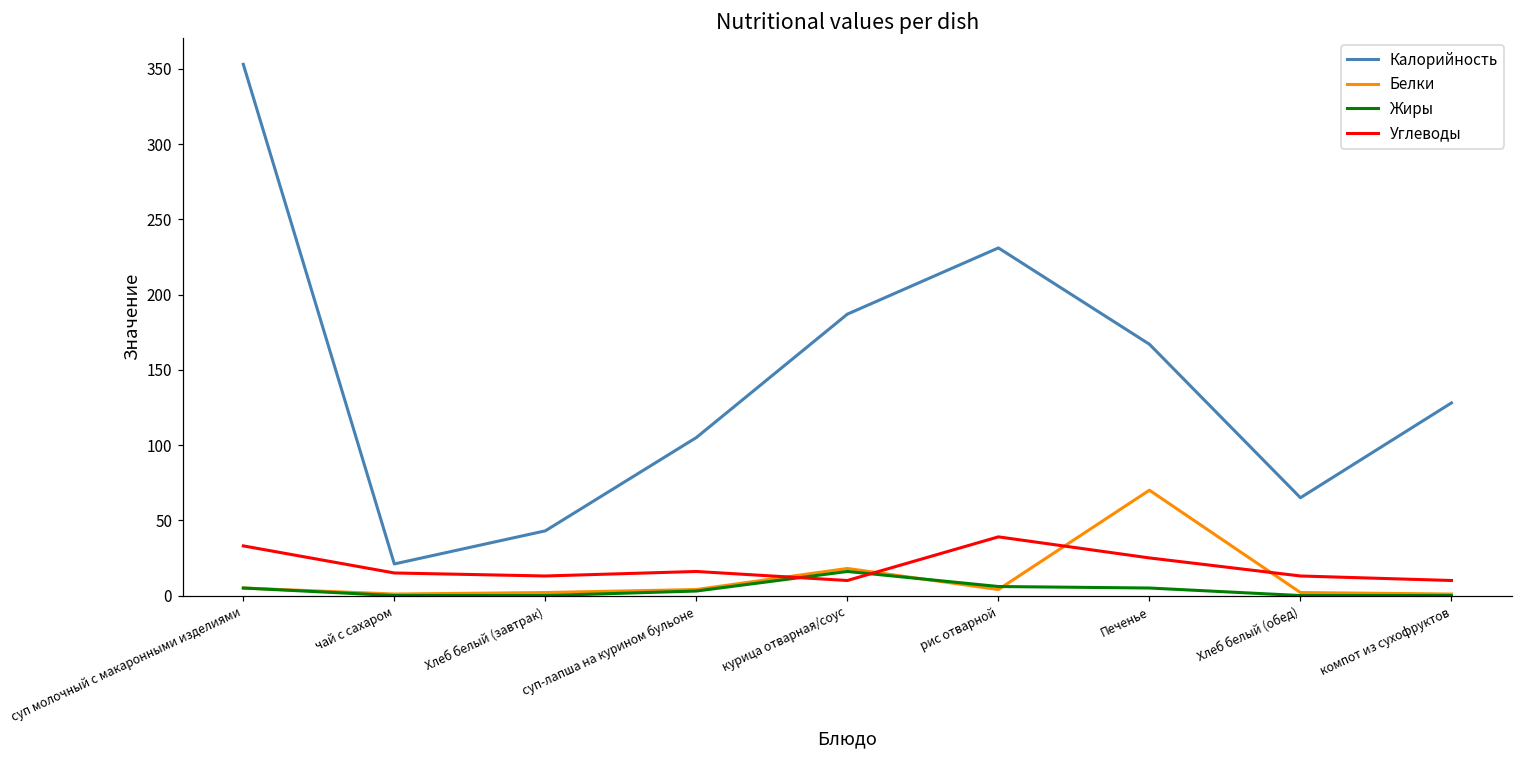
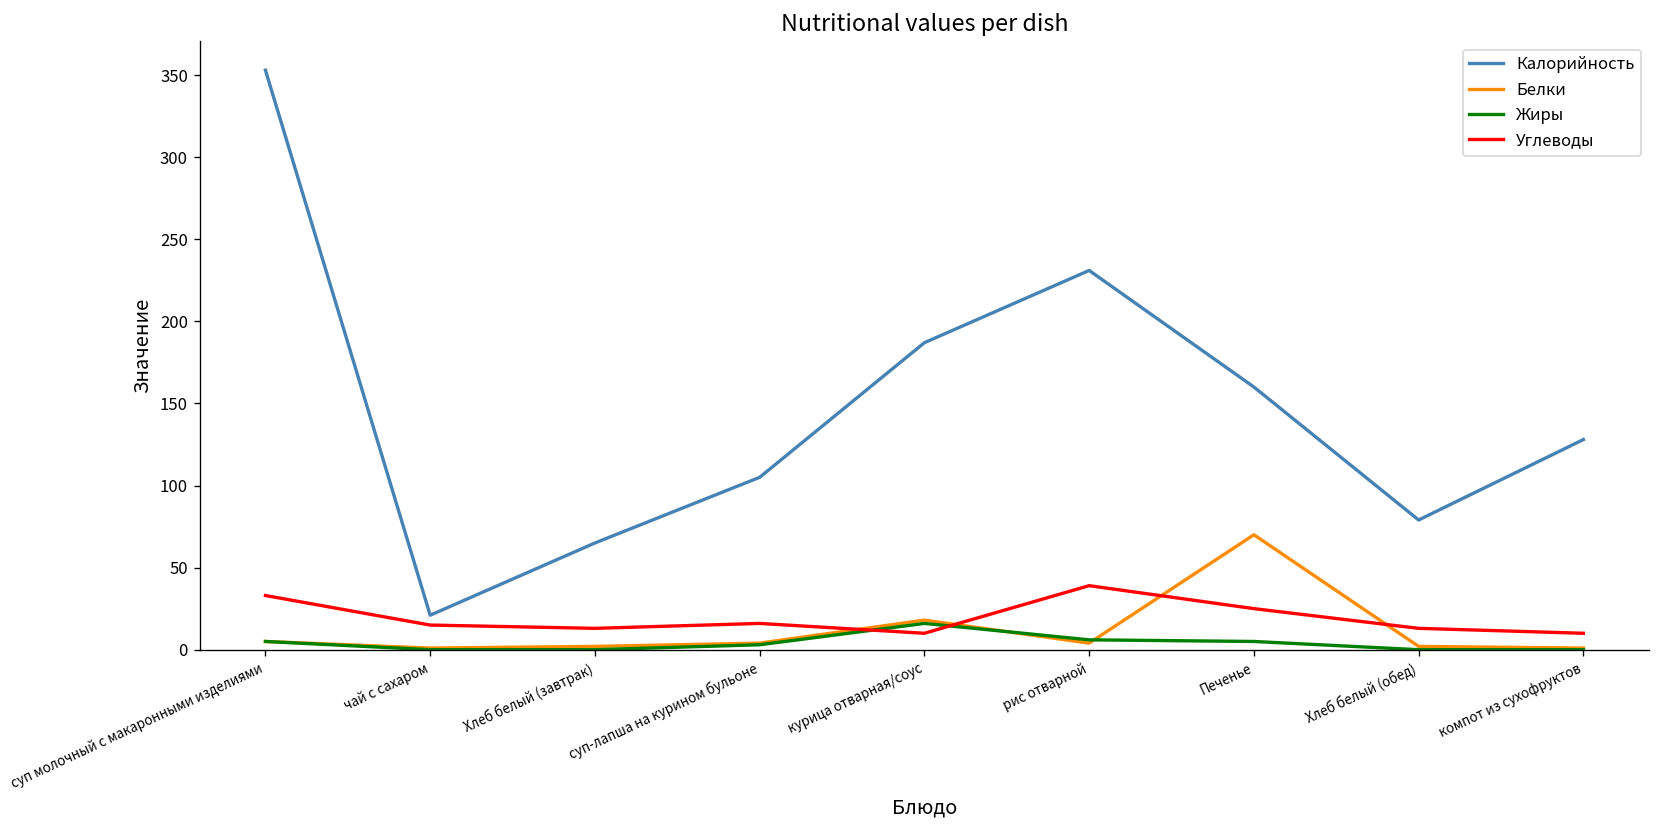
  {
    "Калорийность": {
      "суп молочный с макаронными изделиями": 353,
      "чай с сахаром": 21,
-     "Хлеб белый (завтрак)": 43,
+     "Хлеб белый (завтрак)": 65,
      "суп-лапша на курином бульоне": 105,
      "курица отварная/соус": 187,
      "рис отварной": 231,
-     "Печенье": 167,
-     "Хлеб белый (обед)": 65,
+     "Печенье": 160,
+     "Хлеб белый (обед)": 79,
      "компот из сухофруктов": 128
    },
    "Белки": {
      "Хлеб белый (завтрак)": 2,
      "курица отварная/соус": 18,
      "рис отварной": 4,
      "Печенье": 70,
      "Хлеб белый (обед)": 2
    },
    "Жиры": {
      "Хлеб белый (завтрак)": 0,
      "курица отварная/соус": 16,
      "рис отварной": 6,
      "Печенье": 5,
      "Хлеб белый (обед)": 0
    },
    "Углеводы": {
      "суп молочный с макаронными изделиями": 33,
      "чай с сахаром": 15,
      "Хлеб белый (завтрак)": 13,
      "суп-лапша на курином бульоне": 16,
      "курица отварная/соус": 10,
      "рис отварной": 39,
      "Печенье": 25,
      "Хлеб белый (обед)": 13,
      "компот из сухофруктов": 10
    }
  }
